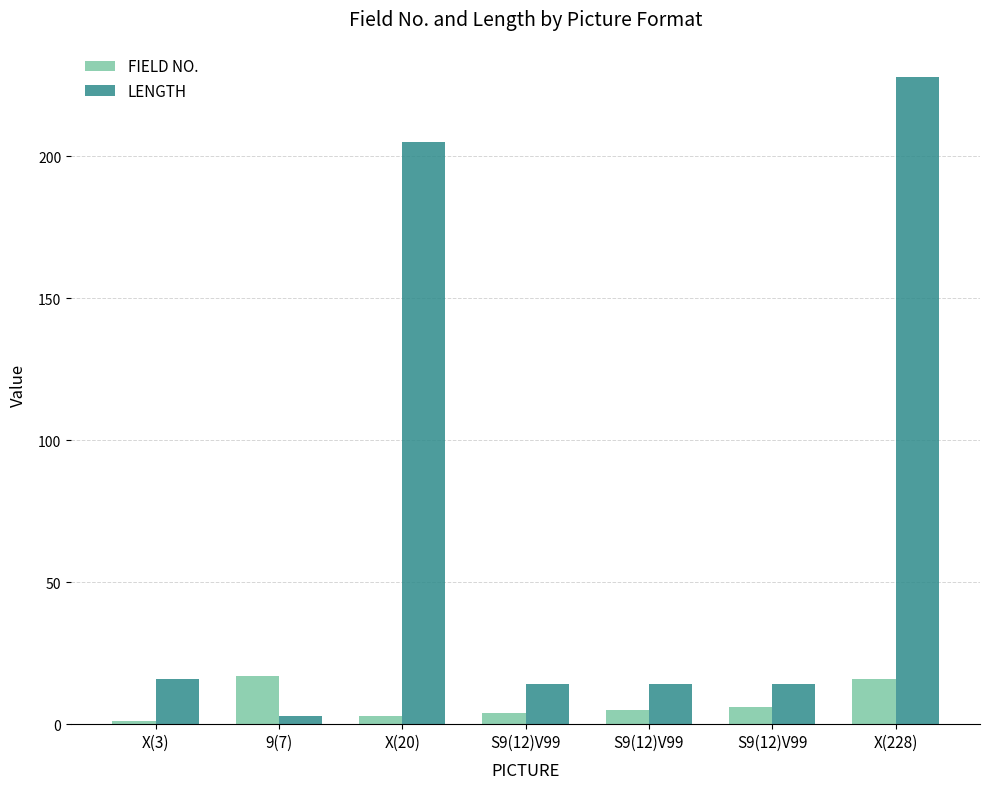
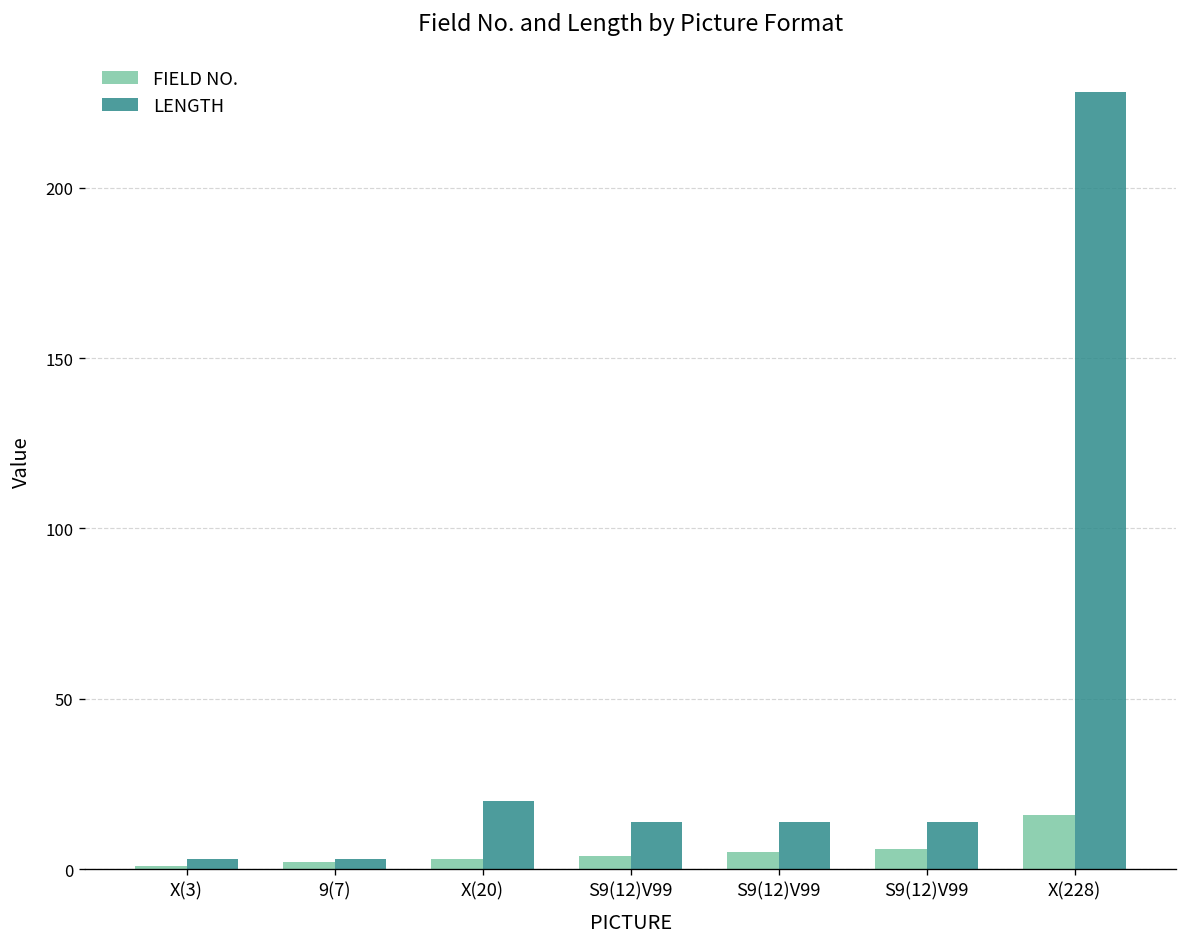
  {
    "FIELD NO.": {
      "X(3)": 1,
-     "9(7)": 17,
+     "9(7)": 2,
      "X(20)": 3,
      "X(228)": 16
    },
    "LENGTH": {
-     "X(3)": 16,
+     "X(3)": 3,
      "9(7)": 3,
-     "X(20)": 205,
+     "X(20)": 20,
      "X(228)": 228
    }
  }
